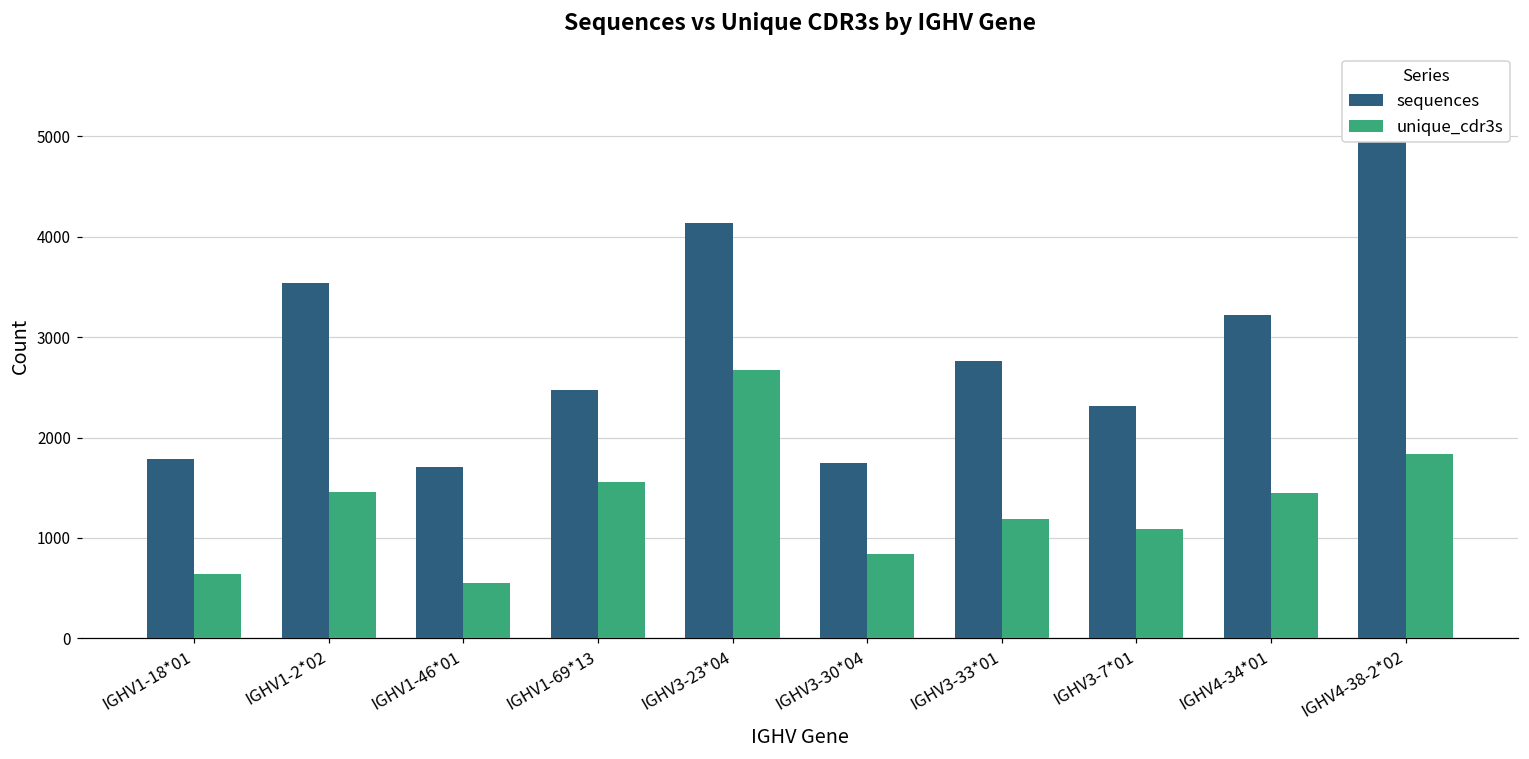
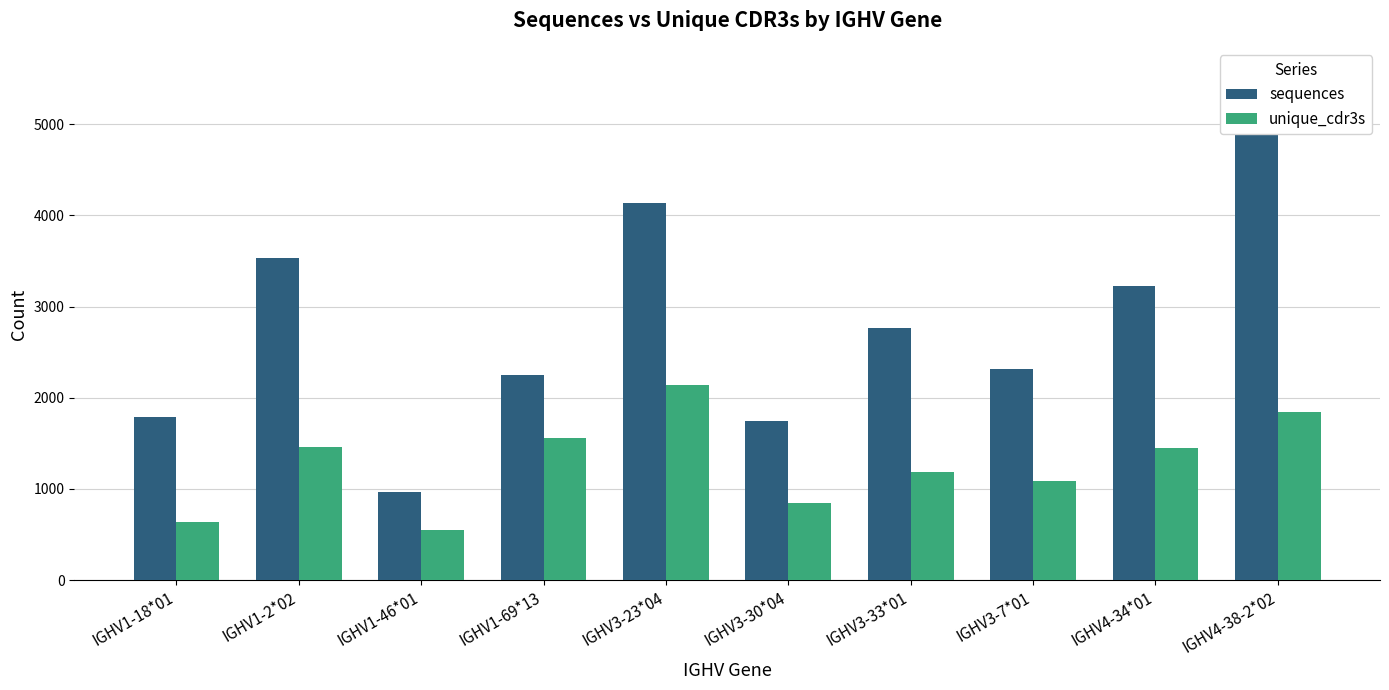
  {
    "sequences": {
      "IGHV1-18*01": 1800,
      "IGHV1-2*02": 3500,
-     "IGHV1-46*01": 1700,
-     "IGHV1-69*13": 2500,
+     "IGHV1-46*01": 1000,
+     "IGHV1-69*13": 2200,
      "IGHV3-23*04": 4100,
      "IGHV3-30*04": 1700,
      "IGHV3-33*01": 2800,
      "IGHV3-7*01": 2300,
      "IGHV4-34*01": 3200
    },
    "unique_cdr3s": {
      "IGHV1-18*01": 600,
      "IGHV1-2*02": 1500,
      "IGHV1-46*01": 600,
      "IGHV1-69*13": 1600,
-     "IGHV3-23*04": 2700,
+     "IGHV3-23*04": 2100,
      "IGHV3-30*04": 800,
      "IGHV3-33*01": 1200,
      "IGHV3-7*01": 1100,
      "IGHV4-34*01": 1400,
      "IGHV4-38-2*02": 1800
    }
  }
